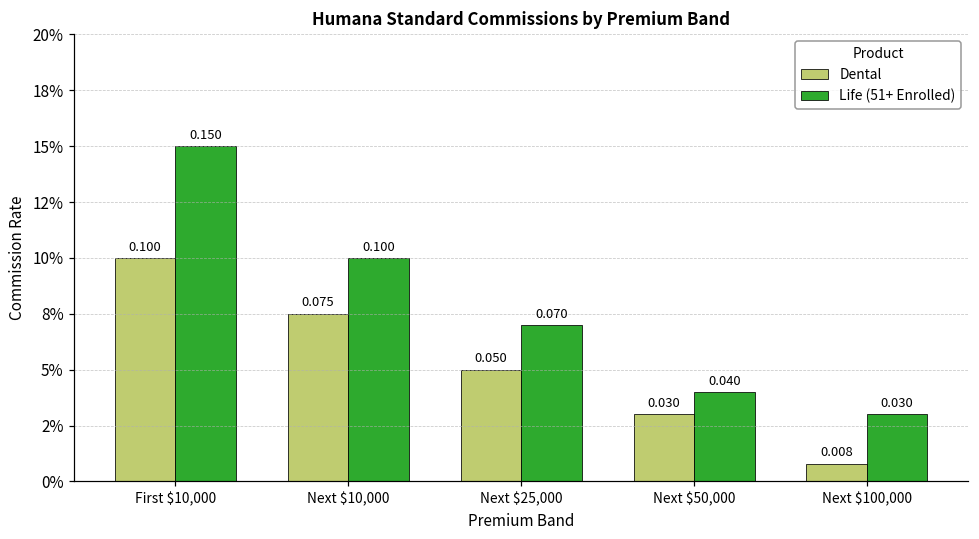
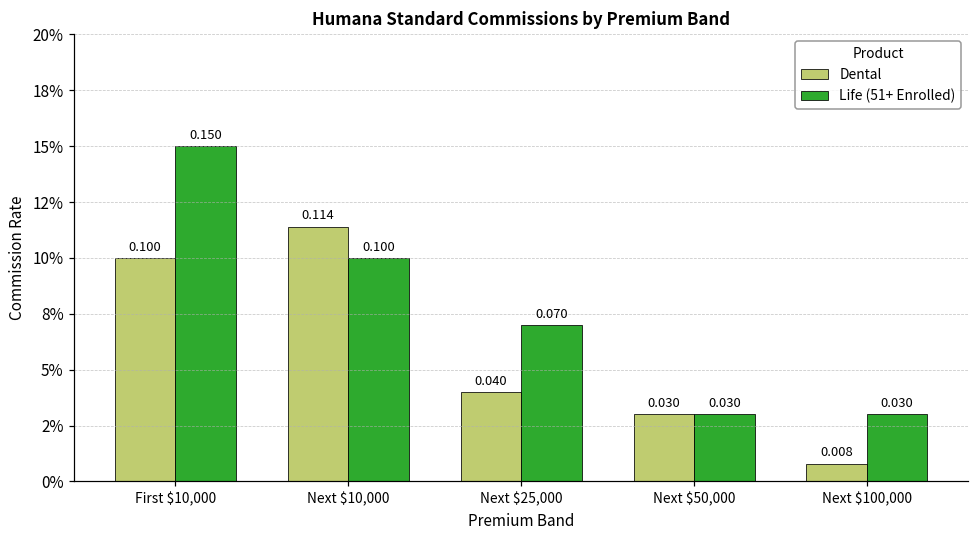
  {
    "Dental": {
      "First $10,000": 0.100,
-     "Next $10,000": 0.075,
-     "Next $25,000": 0.050,
+     "Next $10,000": 0.114,
+     "Next $25,000": 0.040,
      "Next $50,000": 0.030,
      "Next $100,000": 0.008
    },
    "Life (51+ Enrolled)": {
      "First $10,000": 0.150,
      "Next $10,000": 0.100,
      "Next $25,000": 0.070,
-     "Next $50,000": 0.040,
+     "Next $50,000": 0.030,
      "Next $100,000": 0.030
    }
  }
